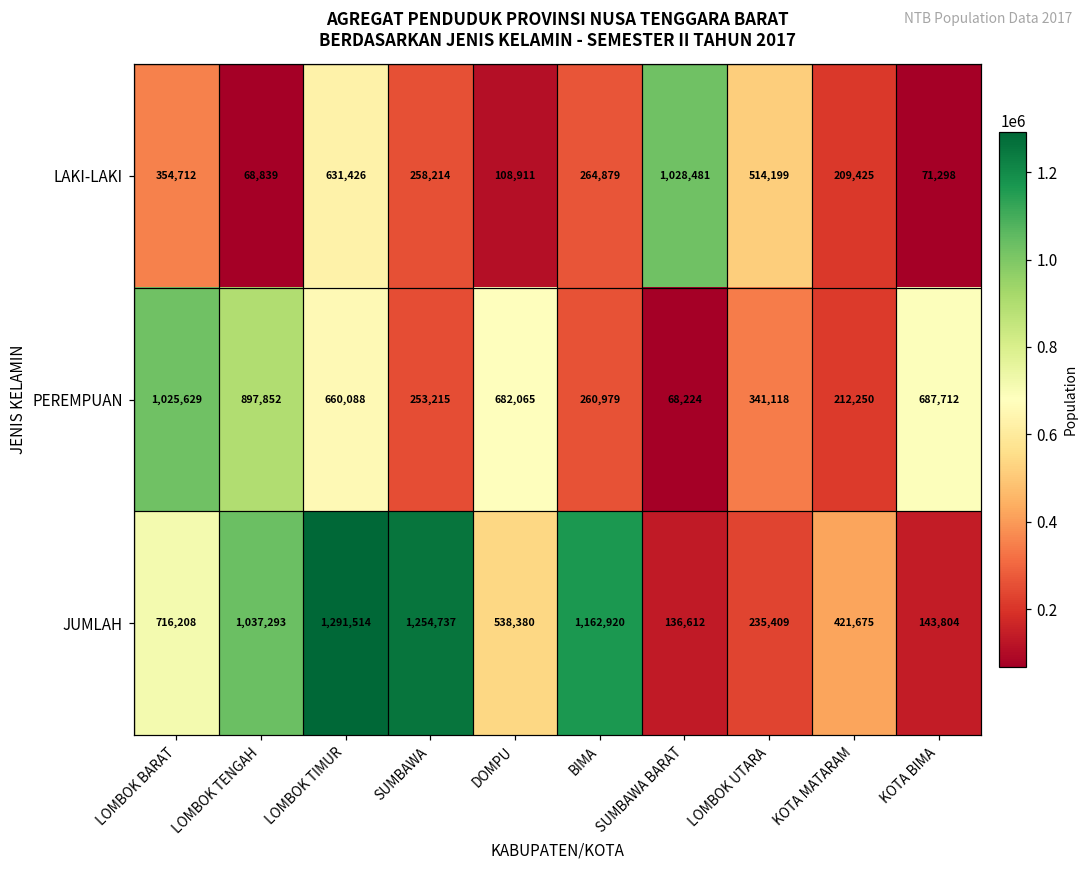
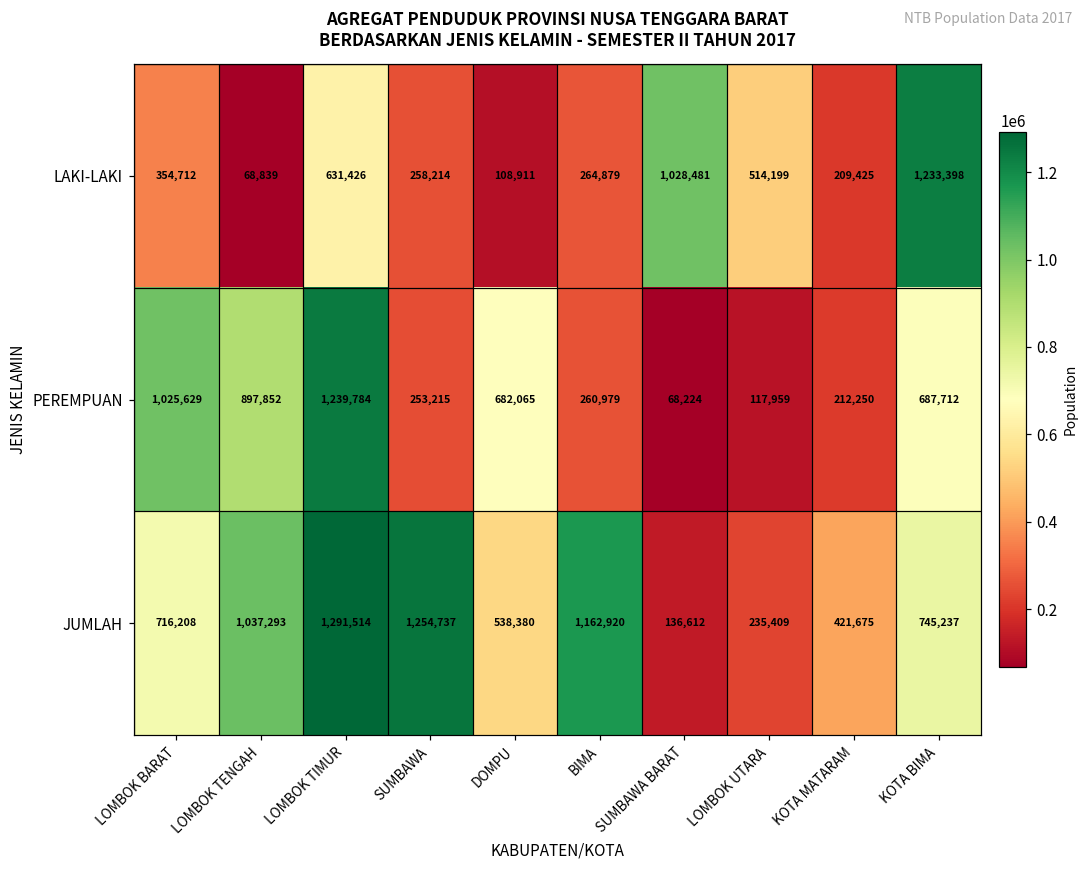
  {
    "LAKI-LAKI": {
      "LOMBOK BARAT": "354,712",
      "LOMBOK TENGAH": "68,839",
      "LOMBOK TIMUR": "631,426",
      "SUMBAWA": "258,214",
      "DOMPU": "108,911",
      "BIMA": "264,879",
      "SUMBAWA BARAT": "1,028,481",
      "LOMBOK UTARA": "514,199",
      "KOTA MATARAM": "209,425",
-     "KOTA BIMA": "71,298"
+     "KOTA BIMA": "1,233,398"
    },
    "PEREMPUAN": {
      "LOMBOK BARAT": "1,025,629",
      "LOMBOK TENGAH": "897,852",
-     "LOMBOK TIMUR": "660,088",
+     "LOMBOK TIMUR": "1,239,784",
      "SUMBAWA": "253,215",
      "DOMPU": "682,065",
      "BIMA": "260,979",
      "SUMBAWA BARAT": "68,224",
-     "LOMBOK UTARA": "341,118",
+     "LOMBOK UTARA": "117,959",
      "KOTA MATARAM": "212,250",
      "KOTA BIMA": "687,712"
    },
    "JUMLAH": {
      "LOMBOK BARAT": "716,208",
      "LOMBOK TENGAH": "1,037,293",
      "LOMBOK TIMUR": "1,291,514",
      "SUMBAWA": "1,254,737",
      "DOMPU": "538,380",
      "BIMA": "1,162,920",
      "SUMBAWA BARAT": "136,612",
      "LOMBOK UTARA": "235,409",
      "KOTA MATARAM": "421,675",
-     "KOTA BIMA": "143,804"
+     "KOTA BIMA": "745,237"
    }
  }
